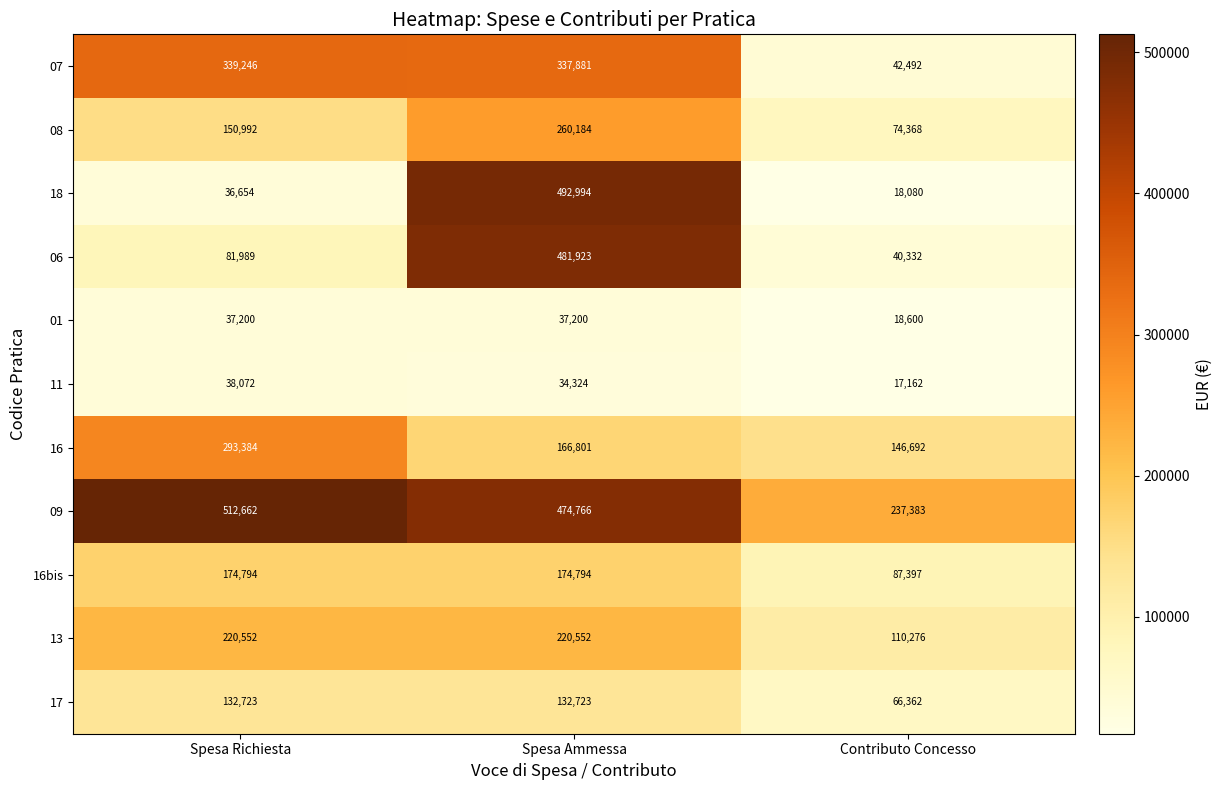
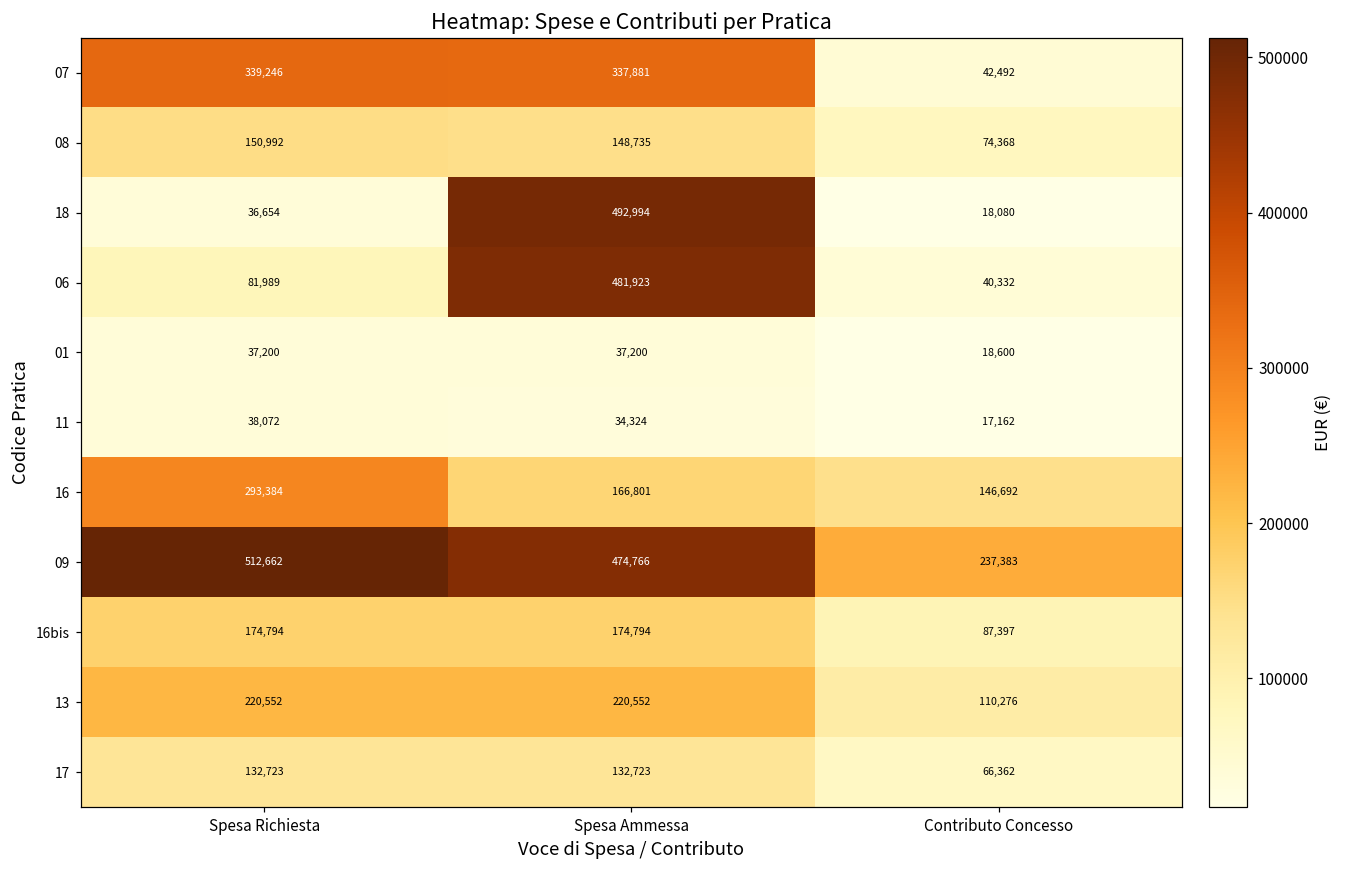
  {
    "07": {
      "Spesa Richiesta": "339,246",
      "Spesa Ammessa": "337,881",
      "Contributo Concesso": "42,492"
    },
    "08": {
      "Spesa Richiesta": "150,992",
-     "Spesa Ammessa": "260,184",
+     "Spesa Ammessa": "148,735",
      "Contributo Concesso": "74,368"
    },
    "18": {
      "Spesa Richiesta": "36,654",
      "Spesa Ammessa": "492,994",
      "Contributo Concesso": "18,080"
    },
    "06": {
      "Spesa Richiesta": "81,989",
      "Spesa Ammessa": "481,923",
      "Contributo Concesso": "40,332"
    },
    "01": {
      "Spesa Richiesta": "37,200",
      "Spesa Ammessa": "37,200",
      "Contributo Concesso": "18,600"
    },
    "11": {
      "Spesa Richiesta": "38,072",
      "Spesa Ammessa": "34,324",
      "Contributo Concesso": "17,162"
    },
    "16": {
      "Spesa Richiesta": "293,384",
      "Spesa Ammessa": "166,801",
      "Contributo Concesso": "146,692"
    },
    "09": {
      "Spesa Richiesta": "512,662",
      "Spesa Ammessa": "474,766",
      "Contributo Concesso": "237,383"
    },
    "16bis": {
      "Spesa Richiesta": "174,794",
      "Spesa Ammessa": "174,794",
      "Contributo Concesso": "87,397"
    },
    "13": {
      "Spesa Richiesta": "220,552",
      "Spesa Ammessa": "220,552",
      "Contributo Concesso": "110,276"
    },
    "17": {
      "Spesa Richiesta": "132,723",
      "Spesa Ammessa": "132,723",
      "Contributo Concesso": "66,362"
    }
  }
